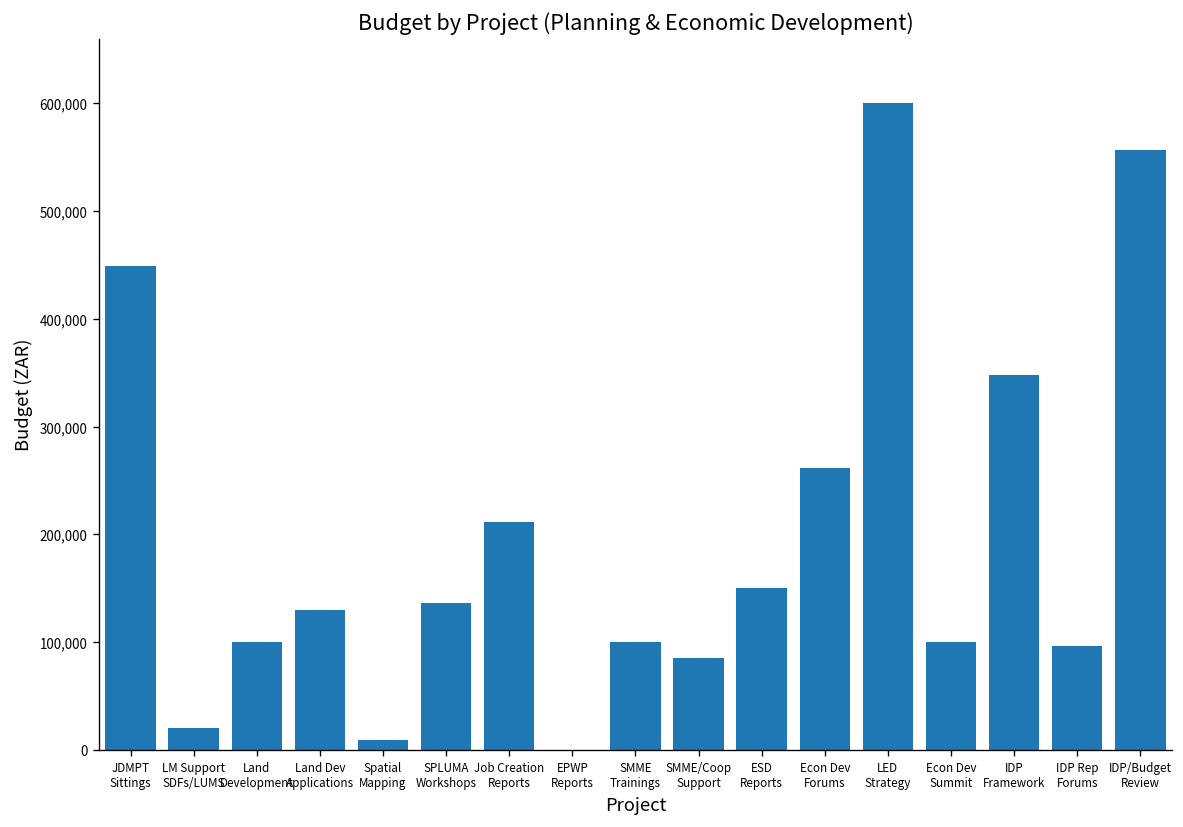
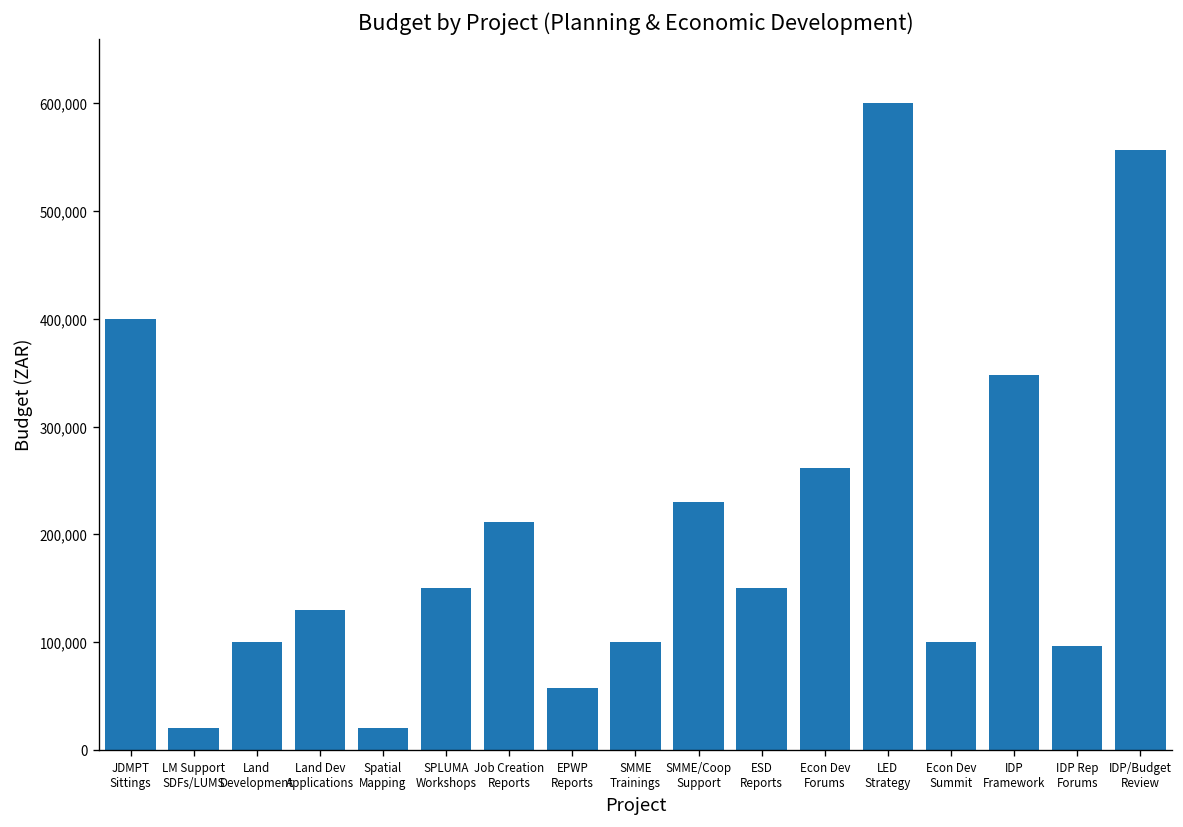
  {
-   "JDMPT Sittings": "450,000",
+   "JDMPT Sittings": "400,000",
    "LM Support SDFs/LUMS": "20,000",
    "Land Development": "100,000",
    "Land Dev Applications": "130,000",
-   "Spatial Mapping": "10,000",
-   "SPLUMA Workshops": "140,000",
+   "Spatial Mapping": "20,000",
+   "SPLUMA Workshops": "150,000",
    "Job Creation Reports": "210,000",
-   "EPWP Reports": "0",
+   "EPWP Reports": "60,000",
    "SMME Trainings": "100,000",
-   "SMME/Coop Support": "90,000",
+   "SMME/Coop Support": "230,000",
    "ESD Reports": "150,000",
    "Econ Dev Forums": "260,000",
    "LED Strategy": "600,000",
    "Econ Dev Summit": "100,000",
    "IDP Framework": "350,000",
    "IDP Rep Forums": "100,000",
    "IDP/Budget Review": "560,000"
  }
